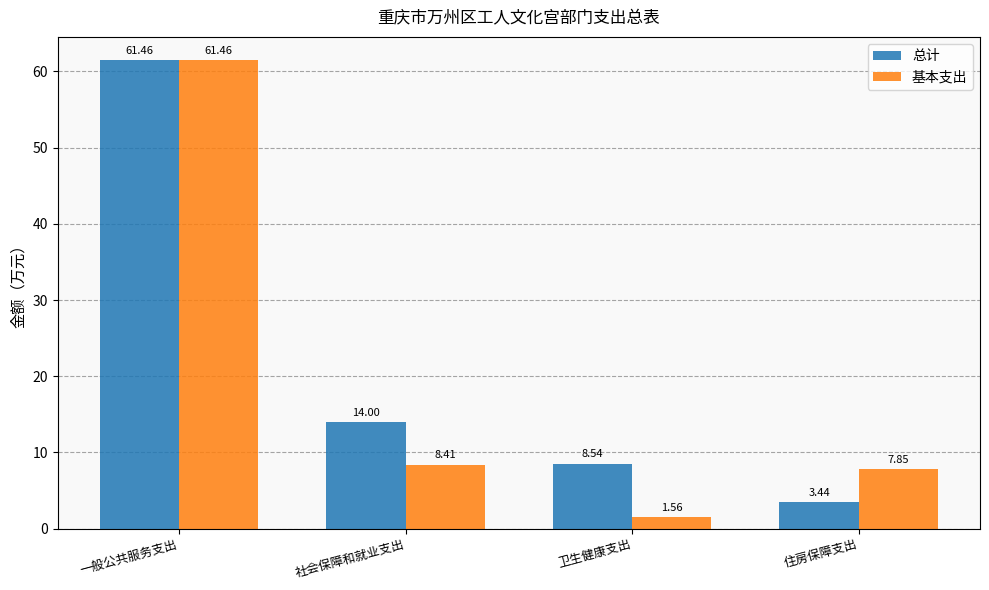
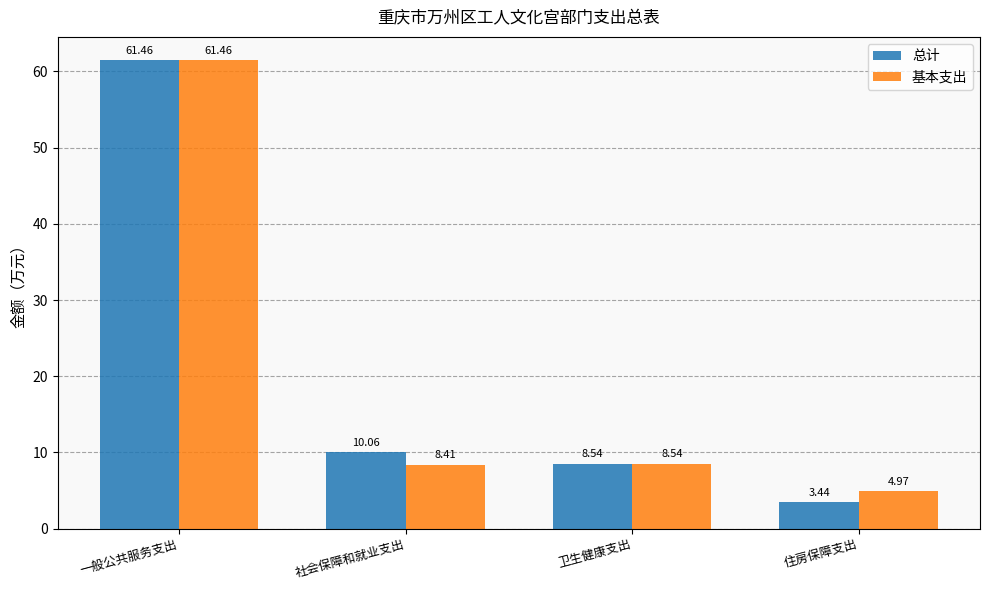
  {
    "总计": {
      "一般公共服务支出": 61.46,
-     "社会保障和就业支出": 14.00,
+     "社会保障和就业支出": 10.06,
      "卫生健康支出": 8.54,
      "住房保障支出": 3.44
    },
    "基本支出": {
      "一般公共服务支出": 61.46,
      "社会保障和就业支出": 8.41,
-     "卫生健康支出": 1.56,
-     "住房保障支出": 7.85
+     "卫生健康支出": 8.54,
+     "住房保障支出": 4.97
    }
  }
